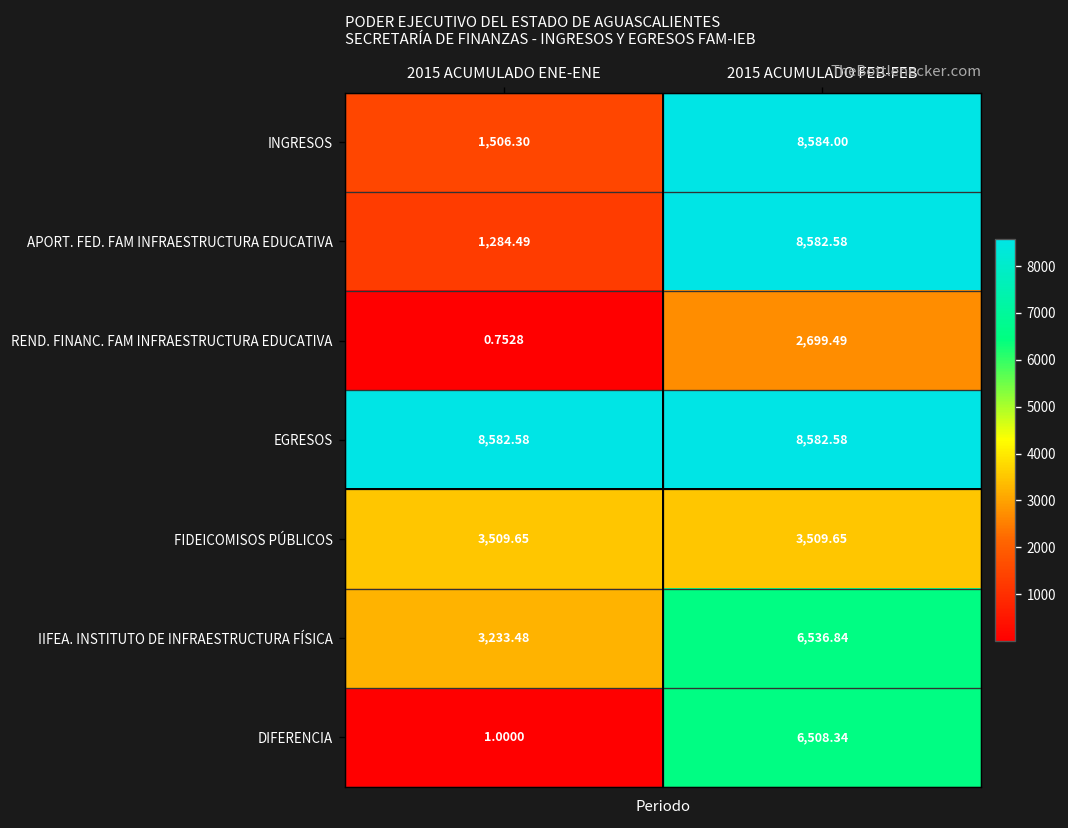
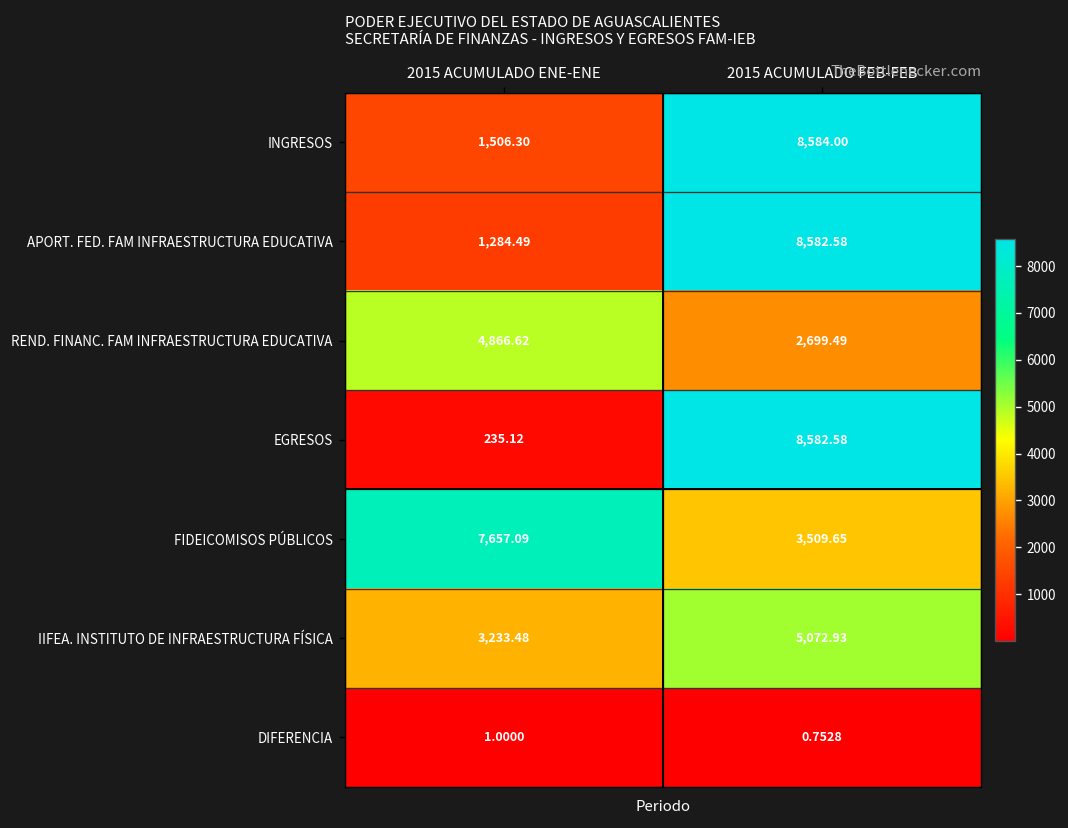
  {
    "INGRESOS": {
      "2015 ACUMULADO ENE-ENE": "1,506.30",
      "2015 ACUMULADO FEB-FEB": "8,584.00"
    },
    "APORT. FED. FAM INFRAESTRUCTURA EDUCATIVA": {
      "2015 ACUMULADO ENE-ENE": "1,284.49",
      "2015 ACUMULADO FEB-FEB": "8,582.58"
    },
    "REND. FINANC. FAM INFRAESTRUCTURA EDUCATIVA": {
-     "2015 ACUMULADO ENE-ENE": "0.7528",
+     "2015 ACUMULADO ENE-ENE": "4,866.62",
      "2015 ACUMULADO FEB-FEB": "2,699.49"
    },
    "EGRESOS": {
-     "2015 ACUMULADO ENE-ENE": "8,582.58",
+     "2015 ACUMULADO ENE-ENE": "235.12",
      "2015 ACUMULADO FEB-FEB": "8,582.58"
    },
    "FIDEICOMISOS PÚBLICOS": {
-     "2015 ACUMULADO ENE-ENE": "3,509.65",
+     "2015 ACUMULADO ENE-ENE": "7,657.09",
      "2015 ACUMULADO FEB-FEB": "3,509.65"
    },
    "IIFEA. INSTITUTO DE INFRAESTRUCTURA FÍSICA": {
      "2015 ACUMULADO ENE-ENE": "3,233.48",
-     "2015 ACUMULADO FEB-FEB": "6,536.84"
+     "2015 ACUMULADO FEB-FEB": "5,072.93"
    },
    "DIFERENCIA": {
      "2015 ACUMULADO ENE-ENE": "1.0000",
-     "2015 ACUMULADO FEB-FEB": "6,508.34"
+     "2015 ACUMULADO FEB-FEB": "0.7528"
    }
  }
